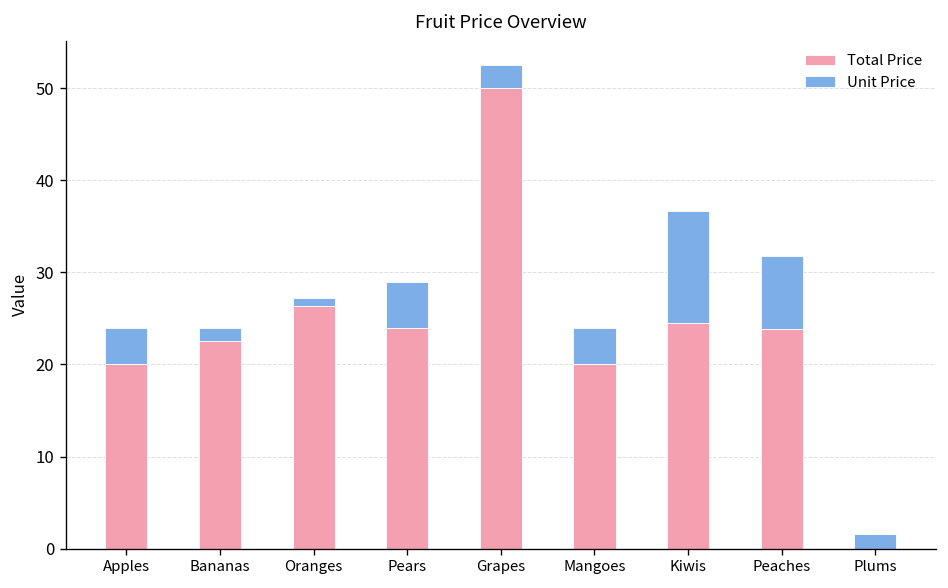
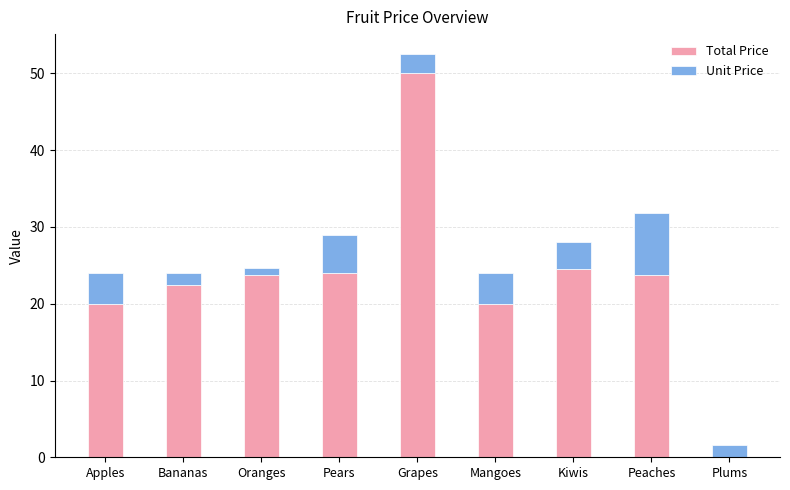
  {
    "Total Price": {
      "Apples": 20,
      "Bananas": 23,
-     "Oranges": 26,
+     "Oranges": 24,
      "Pears": 24,
      "Grapes": 50,
      "Mangoes": 20,
      "Kiwis": 25,
      "Peaches": 24,
      "Plums": 0
    },
    "Unit Price": {
      "Apples": 4,
      "Bananas": 2,
      "Oranges": 1,
      "Pears": 5,
      "Grapes": 3,
      "Mangoes": 4,
-     "Kiwis": 12,
+     "Kiwis": 4,
      "Peaches": 8,
      "Plums": 2
    }
  }
